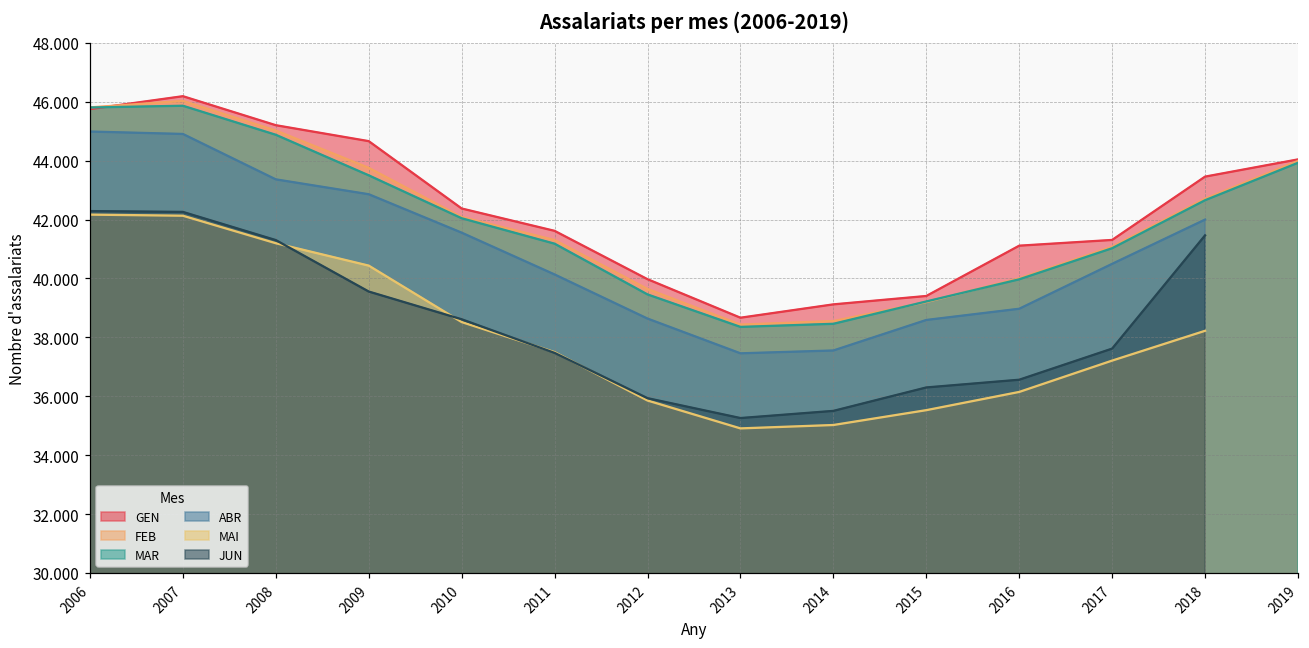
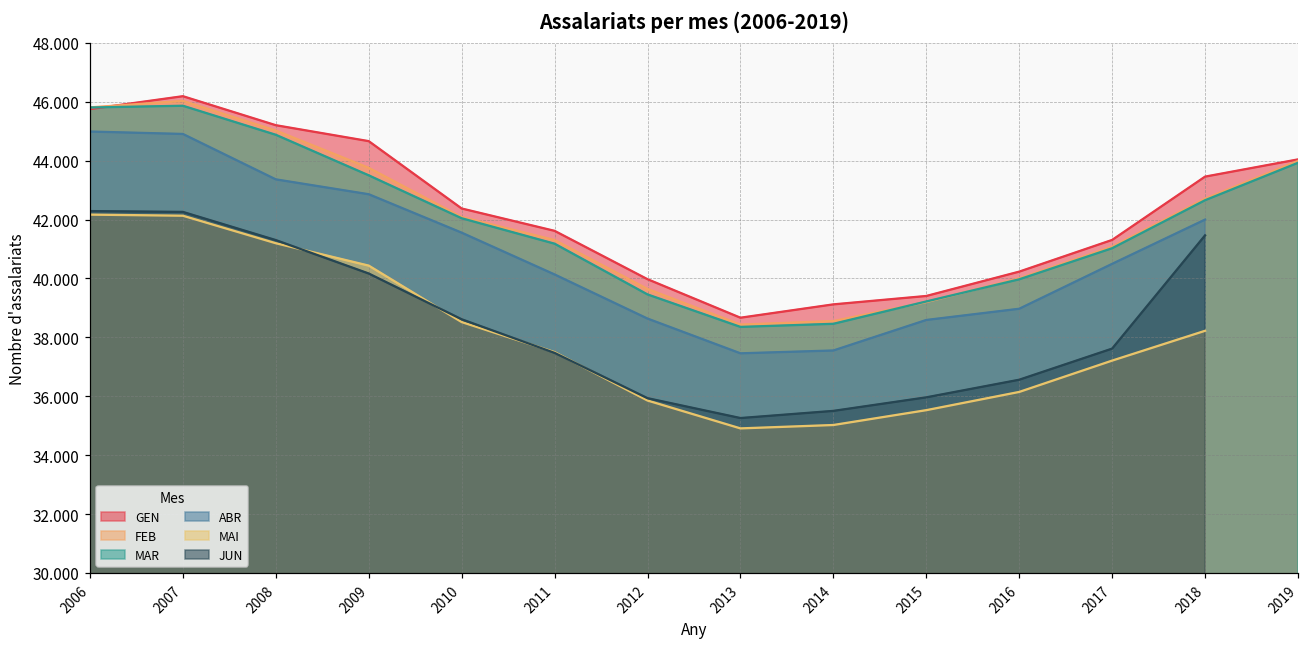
  {
    "GEN": {
      "2007": 46.2,
      "2008": 45.2,
      "2009": 44.7,
      "2010": 42.4,
      "2011": 41.6,
      "2012": 40.0,
      "2013": 38.7,
      "2014": 39.1,
      "2015": 39.4,
-     "2016": 41.1,
+     "2016": 40.2,
      "2017": 41.3,
      "2018": 43.5
    },
    "JUN": {
      "2006": 42.3,
      "2007": 42.3,
      "2008": 41.3,
-     "2009": 39.6,
+     "2009": 40.2,
      "2013": 35.3,
      "2014": 35.5,
-     "2015": 36.3,
+     "2015": 36.0,
      "2016": 36.6,
      "2017": 37.6,
      "2018": 41.5
    }
  }
